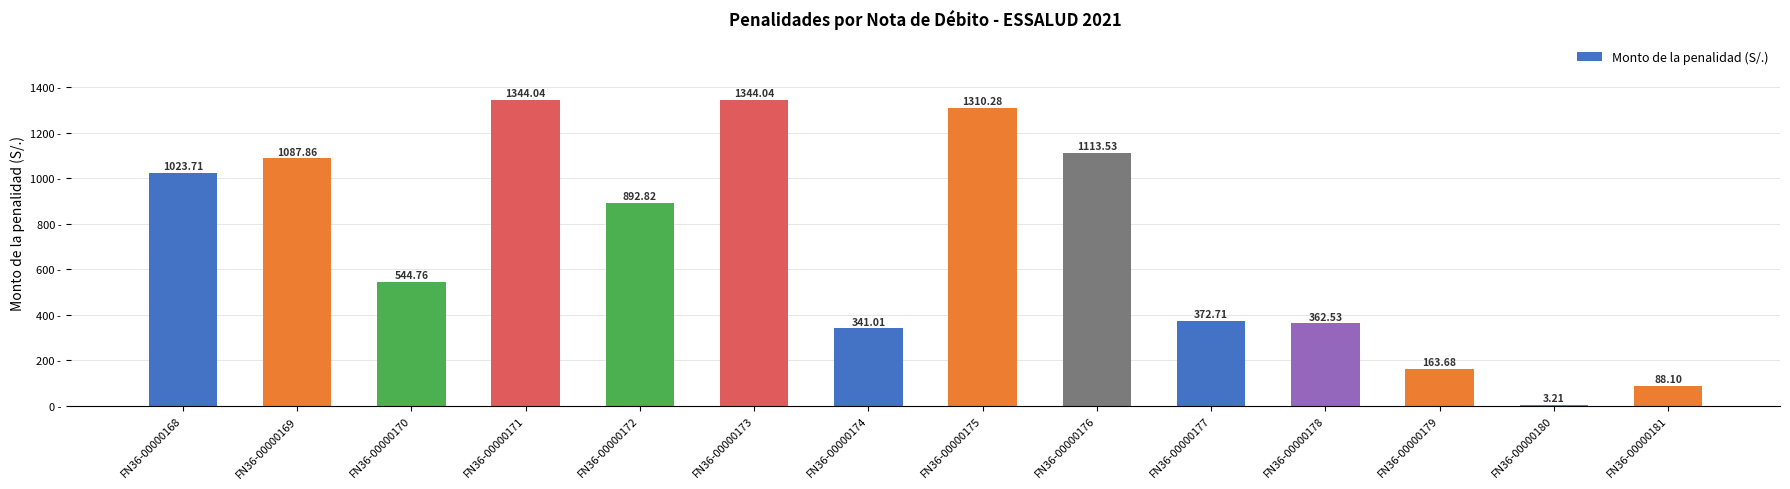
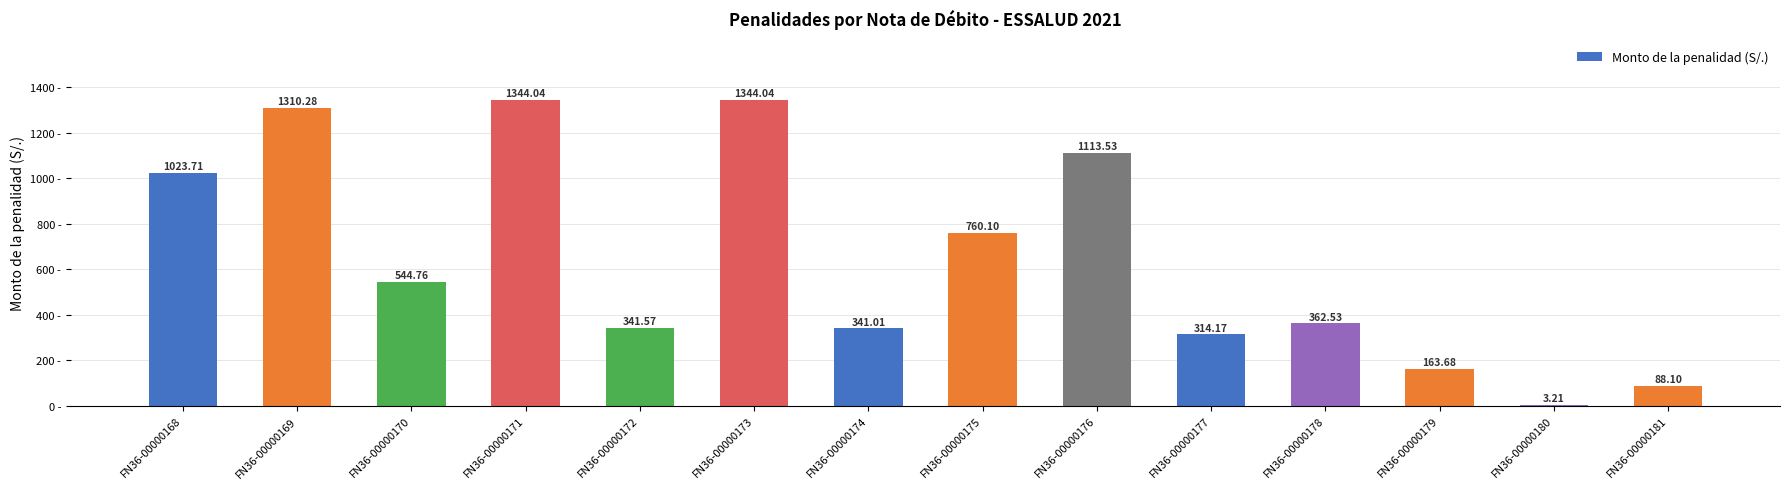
  {
    "FN36-00000168": 1023.71,
-   "FN36-00000169": 1087.86,
+   "FN36-00000169": 1310.28,
    "FN36-00000170": 544.76,
    "FN36-00000171": 1344.04,
-   "FN36-00000172": 892.82,
+   "FN36-00000172": 341.57,
    "FN36-00000173": 1344.04,
    "FN36-00000174": 341.01,
-   "FN36-00000175": 1310.28,
+   "FN36-00000175": 760.10,
    "FN36-00000176": 1113.53,
-   "FN36-00000177": 372.71,
+   "FN36-00000177": 314.17,
    "FN36-00000178": 362.53,
    "FN36-00000179": 163.68,
    "FN36-00000180": 3.21,
    "FN36-00000181": 88.10
  }
